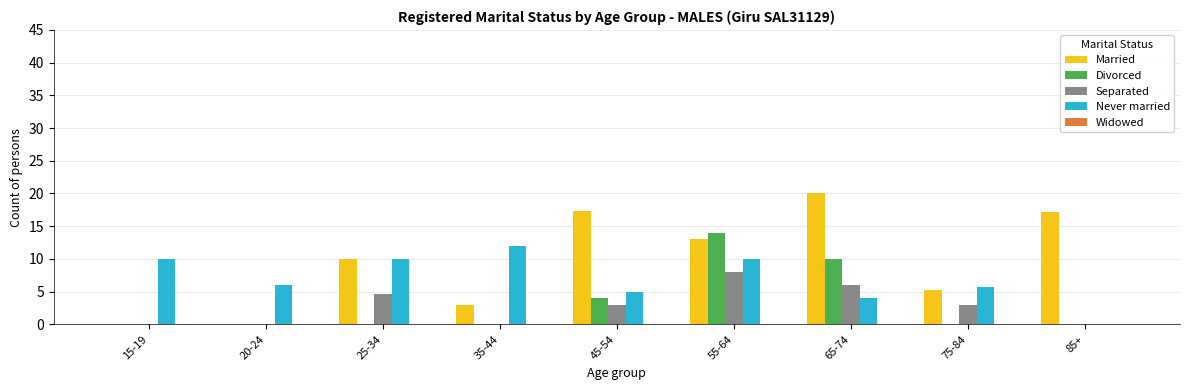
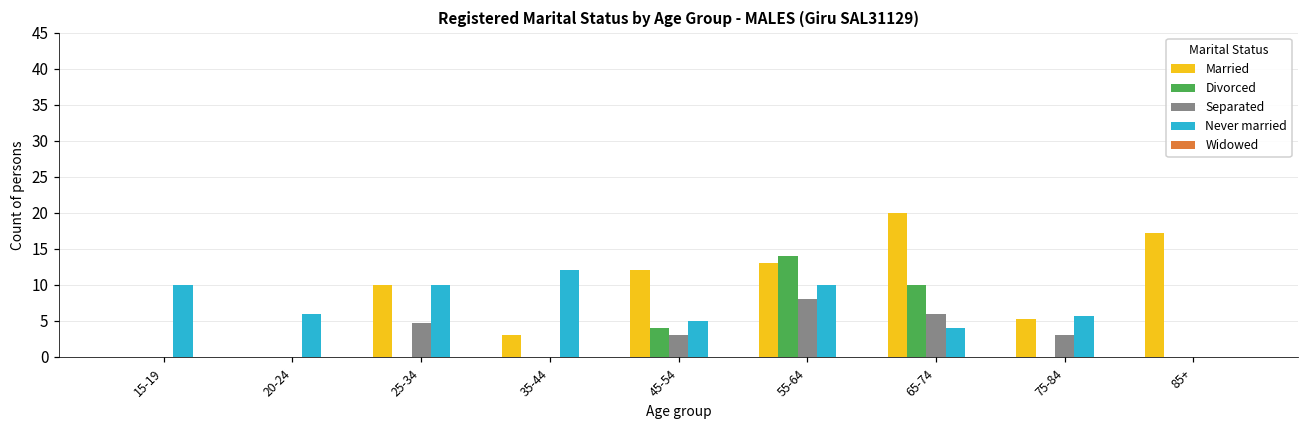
  {
    "Married": {
      "15-19": 0,
      "20-24": 0,
      "25-34": 10,
      "35-44": 3,
-     "45-54": 17,
+     "45-54": 12,
      "55-64": 13,
      "65-74": 20,
      "75-84": 5,
      "85+": 17
    },
    "Divorced": {
      "15-19": 0,
      "20-24": 0,
      "25-34": 0,
      "35-44": 0,
      "45-54": 4,
      "55-64": 14,
      "65-74": 10,
      "75-84": 0,
      "85+": 0
    },
    "Separated": {
      "15-19": 0,
      "20-24": 0,
      "25-34": 5,
      "35-44": 0,
      "45-54": 3,
      "55-64": 8,
      "65-74": 6,
      "75-84": 3,
      "85+": 0
    },
    "Never married": {
      "15-19": 10,
      "20-24": 6,
      "25-34": 10,
      "35-44": 12,
      "45-54": 5,
      "55-64": 10,
      "65-74": 4,
      "75-84": 6,
      "85+": 0
    },
    "Widowed": {
      "15-19": 0,
      "20-24": 0,
      "25-34": 0,
      "35-44": 0,
      "45-54": 0,
      "55-64": 0,
      "65-74": 0,
      "75-84": 0,
      "85+": 0
    }
  }
